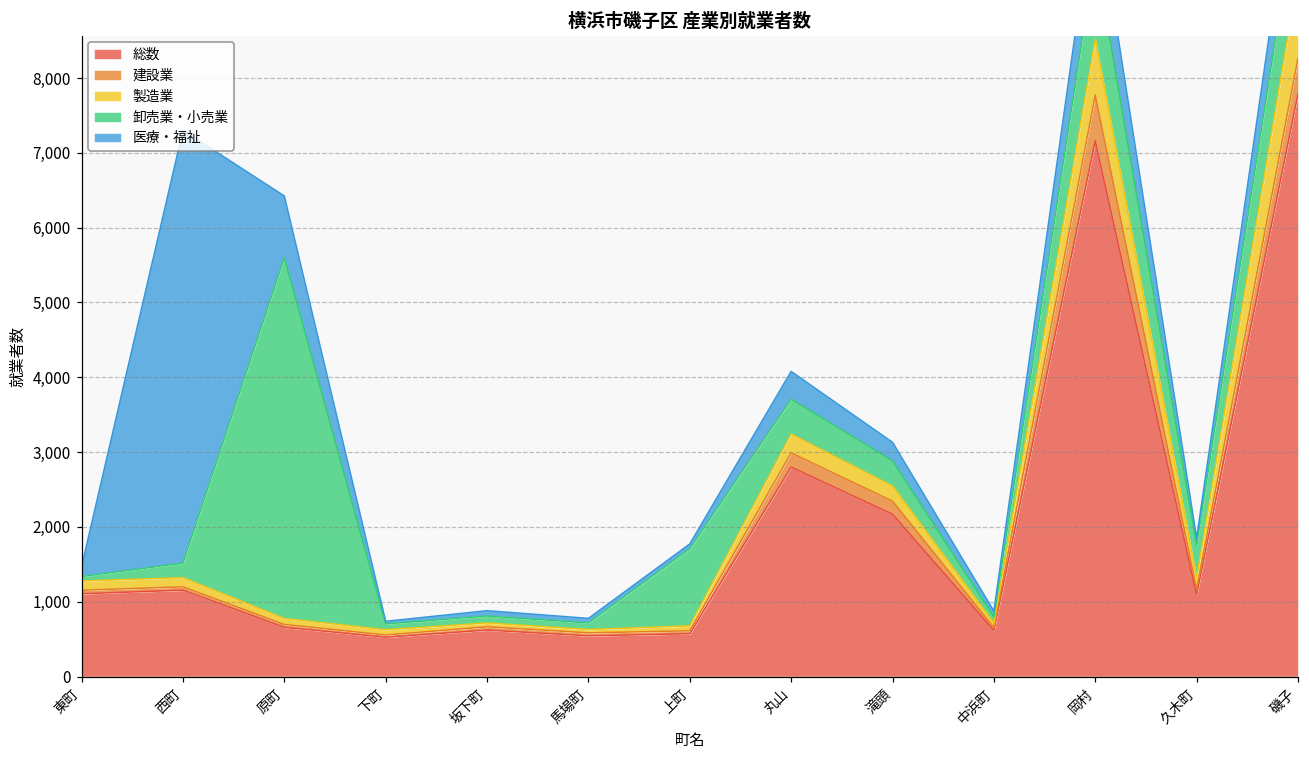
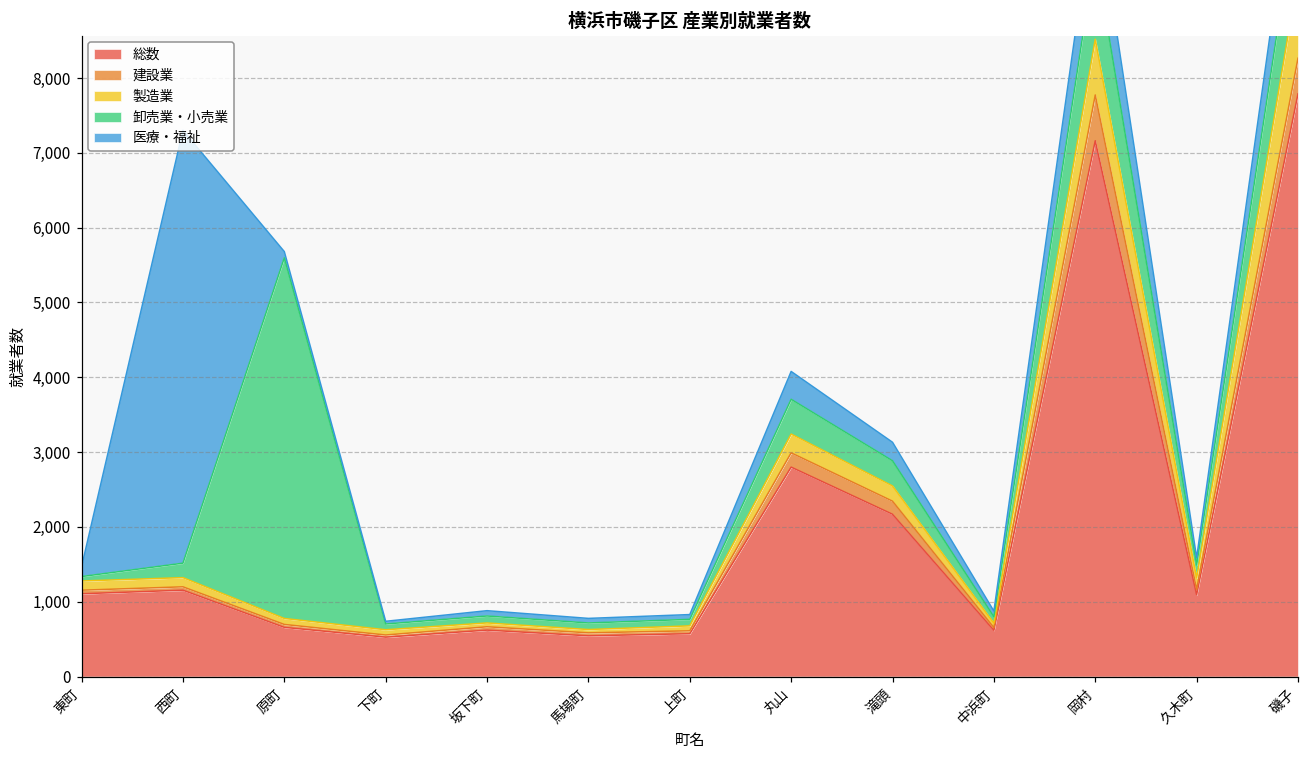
  {
    "製造業": {
      "東町": "100",
      "西町": "100",
      "原町": "100",
      "下町": "100",
      "坂下町": "100",
      "馬場町": "0",
      "上町": "100",
      "丸山": "300",
      "滝頭": "200",
      "中浜町": "100",
      "岡村": "700",
      "久木町": "200"
    },
    "卸売業・小売業": {
      "東町": "100",
      "西町": "200",
      "原町": "4,800",
      "坂下町": "100",
      "馬場町": "100",
-     "上町": "1,000",
+     "上町": "100",
      "丸山": "500",
      "滝頭": "300",
      "中浜町": "100",
-     "久木町": "400"
+     "久木町": "200"
    },
    "医療・福祉": {
      "東町": "100",
-     "原町": "800",
+     "原町": "100",
      "坂下町": "100",
      "馬場町": "100",
      "上町": "100",
      "丸山": "400",
      "滝頭": "200",
      "中浜町": "100",
      "久木町": "100"
    }
  }
